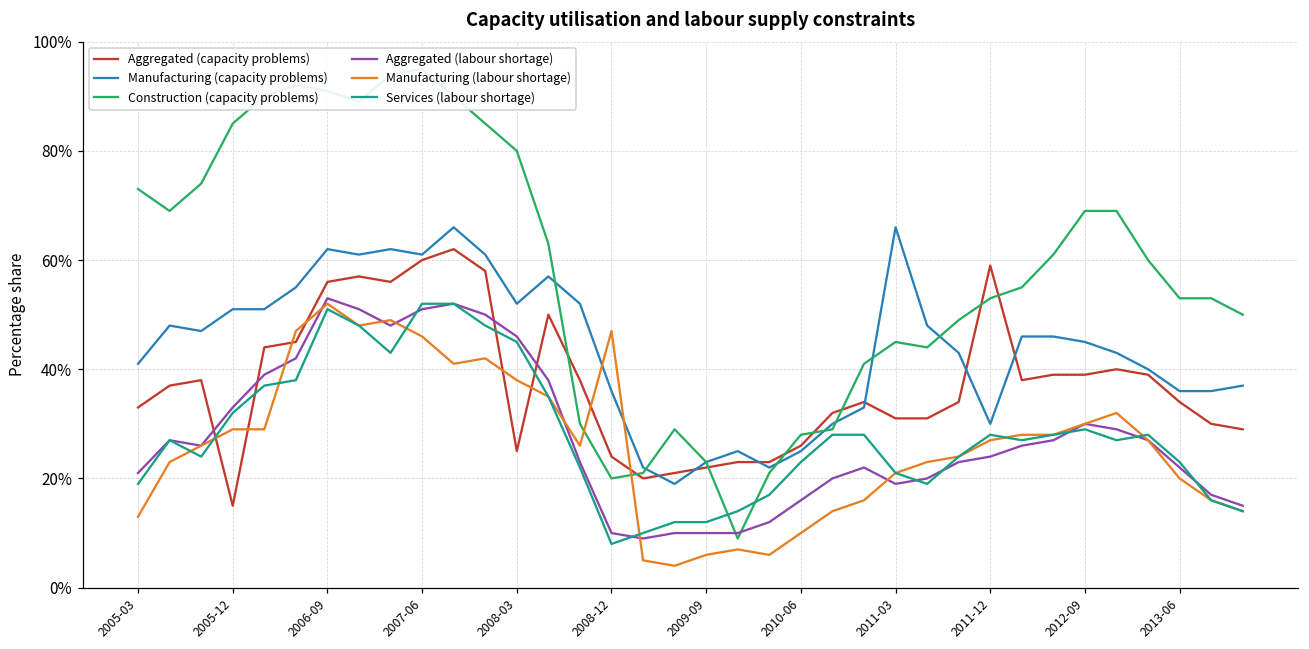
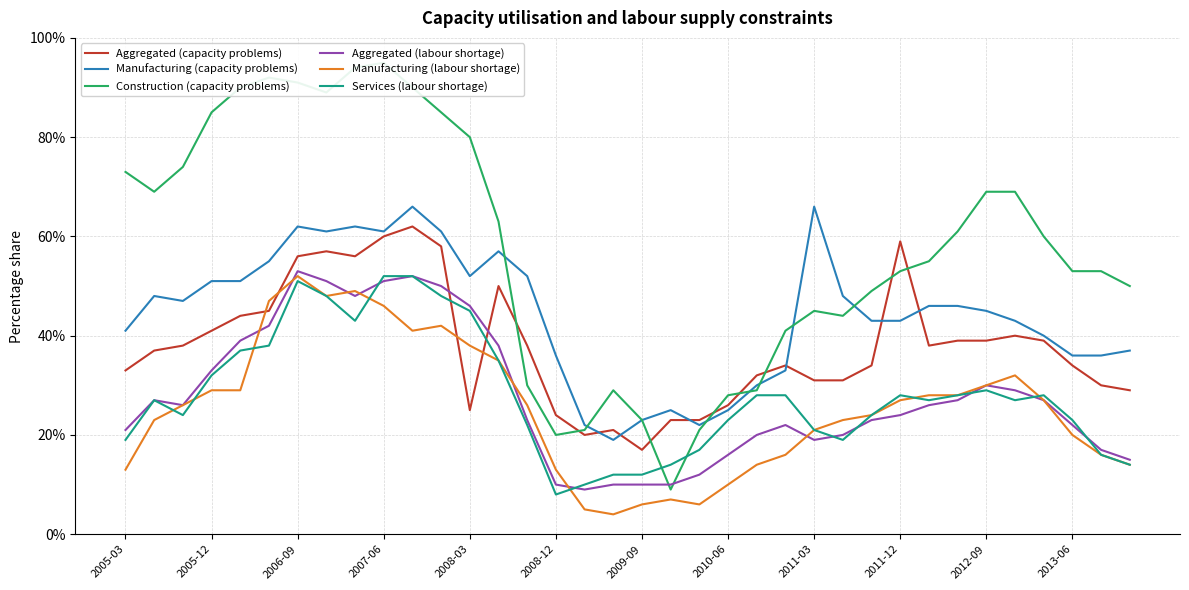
  {
    "Aggregated (capacity problems)": {
      "2005-03": "33%",
-     "2005-12": "15%",
+     "2005-12": "41%",
      "2006-09": "56%",
      "2007-06": "60%",
      "2008-03": "25%",
      "2008-12": "24%",
-     "2009-09": "22%",
+     "2009-09": "17%",
      "2010-06": "26%",
      "2011-03": "31%",
      "2011-12": "59%",
      "2012-09": "39%",
      "2013-06": "34%"
    },
    "Manufacturing (capacity problems)": {
      "2005-03": "41%",
      "2005-12": "51%",
      "2006-09": "62%",
      "2007-06": "61%",
      "2008-03": "52%",
      "2008-12": "36%",
      "2010-06": "25%",
      "2011-03": "66%",
-     "2011-12": "30%",
+     "2011-12": "43%",
      "2012-09": "45%",
      "2013-06": "36%"
    },
    "Aggregated (labour shortage)": {
      "2005-03": "21%",
      "2005-12": "33%",
      "2006-09": "53%",
      "2007-06": "51%",
      "2008-03": "46%",
      "2008-12": "10%",
      "2009-09": "10%",
      "2010-06": "16%",
      "2011-03": "19%",
      "2011-12": "24%",
      "2013-06": "22%"
    },
    "Manufacturing (labour shortage)": {
      "2005-03": "13%",
      "2005-12": "29%",
      "2006-09": "52%",
      "2007-06": "46%",
      "2008-03": "38%",
-     "2008-12": "47%",
+     "2008-12": "13%",
      "2009-09": "6%",
      "2010-06": "10%",
      "2011-12": "27%",
      "2013-06": "20%"
    }
  }
